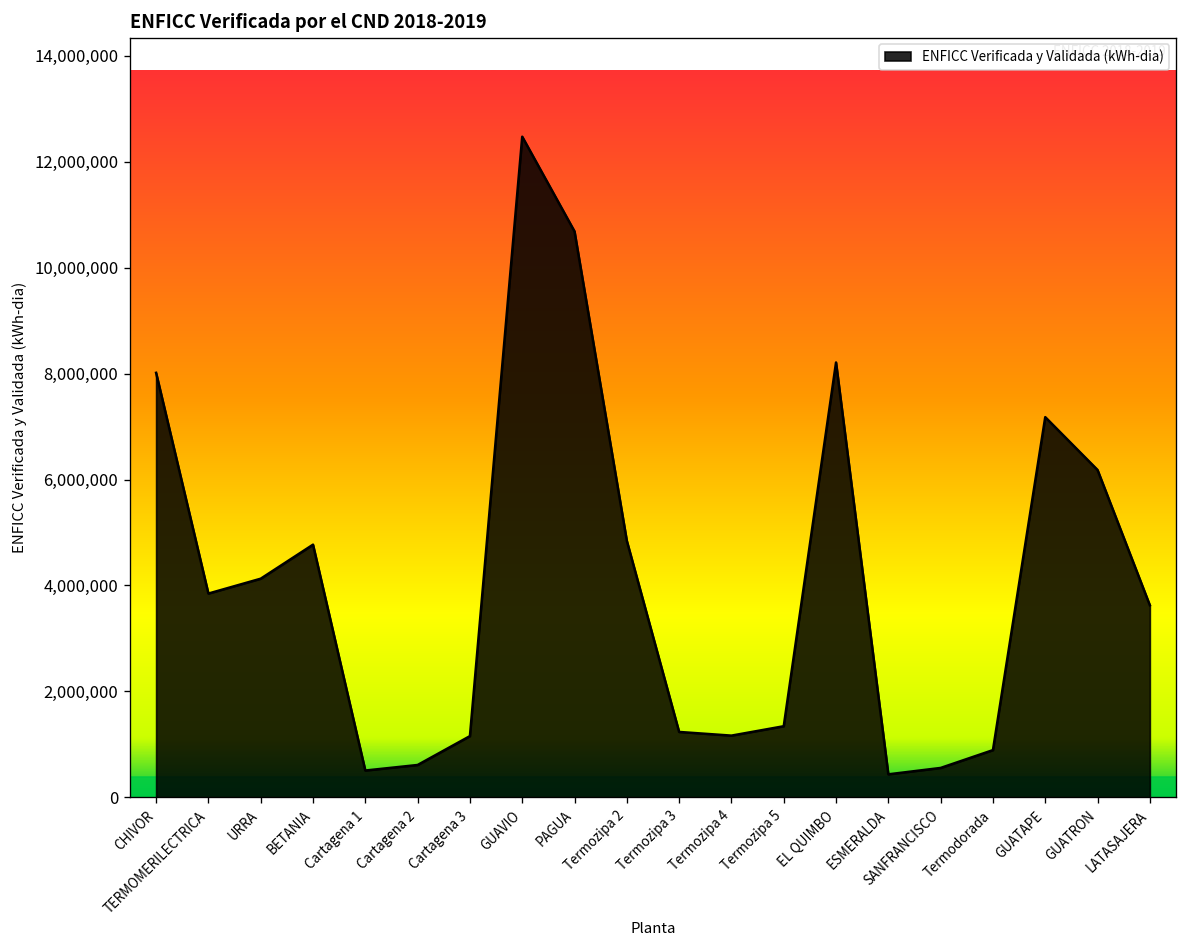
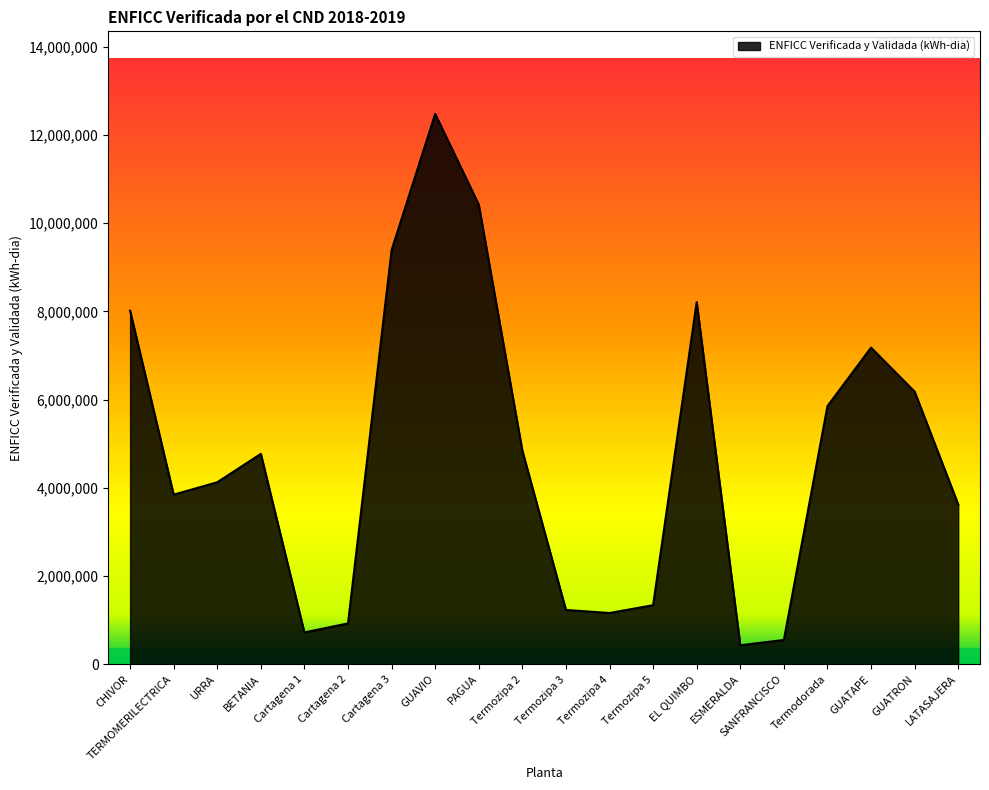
  {
    "CHIVOR": "8,000,000",
    "TERMOMERILECTRICA": "3,800,000",
    "URRA": "4,100,000",
    "BETANIA": "4,800,000",
-   "Cartagena 1": "500,000",
-   "Cartagena 2": "600,000",
-   "Cartagena 3": "1,200,000",
+   "Cartagena 1": "700,000",
+   "Cartagena 2": "900,000",
+   "Cartagena 3": "9,400,000",
    "GUAVIO": "12,500,000",
-   "PAGUA": "10,700,000",
+   "PAGUA": "10,400,000",
    "Termozipa 2": "4,800,000",
    "Termozipa 3": "1,200,000",
    "Termozipa 4": "1,200,000",
    "Termozipa 5": "1,300,000",
    "EL QUIMBO": "8,200,000",
    "ESMERALDA": "400,000",
    "SANFRANCISCO": "600,000",
-   "Termodorada": "900,000",
+   "Termodorada": "5,900,000",
    "GUATAPE": "7,200,000",
    "GUATRON": "6,200,000",
    "LATASAJERA": "3,600,000"
  }
